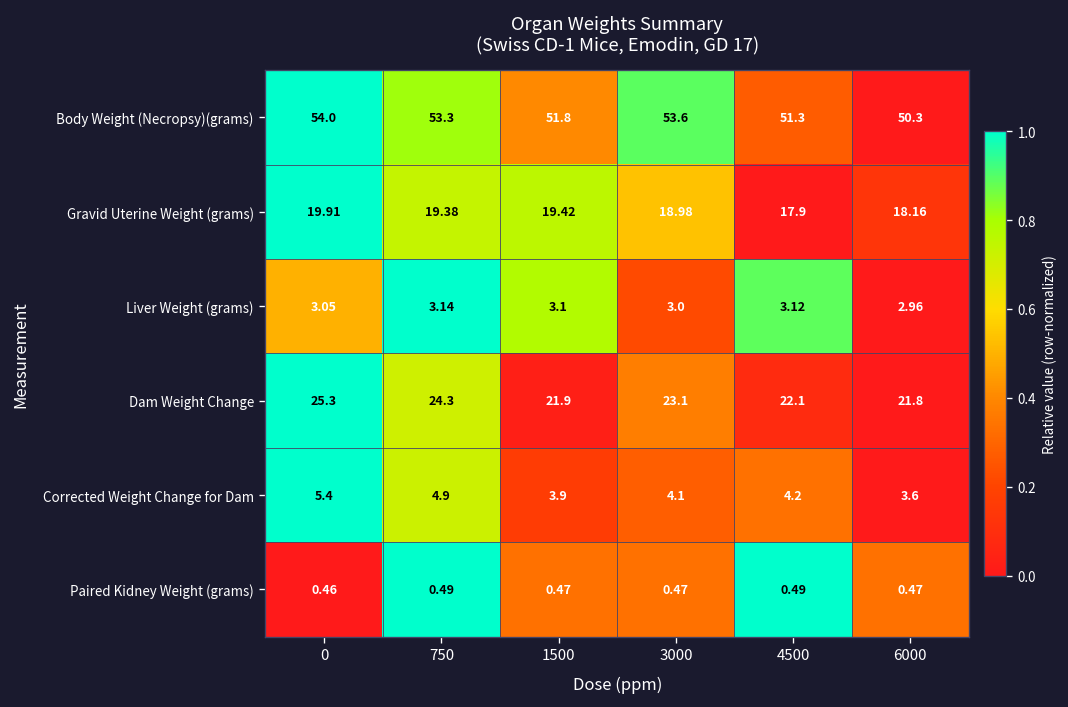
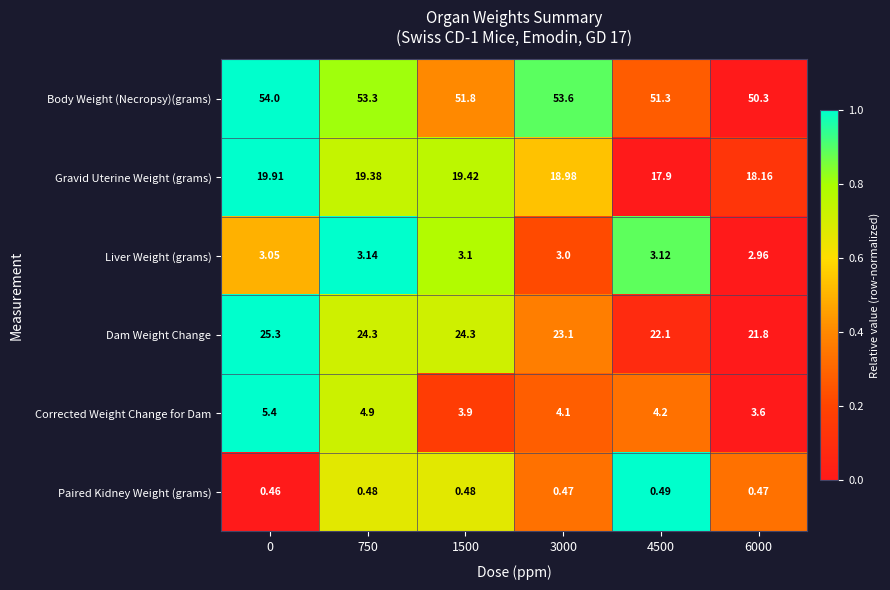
  {
    "Body Weight (Necropsy)(grams)": {
      "0": 54.0,
      "750": 53.3,
      "1500": 51.8,
      "3000": 53.6,
      "4500": 51.3,
      "6000": 50.3
    },
    "Gravid Uterine Weight (grams)": {
      "0": 19.91,
      "750": 19.38,
      "1500": 19.42,
      "3000": 18.98,
      "4500": 17.9,
      "6000": 18.16
    },
    "Liver Weight (grams)": {
      "0": 3.05,
      "750": 3.14,
      "1500": 3.1,
      "3000": 3.0,
      "4500": 3.12,
      "6000": 2.96
    },
    "Dam Weight Change": {
      "0": 25.3,
      "750": 24.3,
-     "1500": 21.9,
+     "1500": 24.3,
      "3000": 23.1,
      "4500": 22.1,
      "6000": 21.8
    },
    "Corrected Weight Change for Dam": {
      "0": 5.4,
      "750": 4.9,
      "1500": 3.9,
      "3000": 4.1,
      "4500": 4.2,
      "6000": 3.6
    },
    "Paired Kidney Weight (grams)": {
      "0": 0.46,
-     "750": 0.49,
-     "1500": 0.47,
+     "750": 0.48,
+     "1500": 0.48,
      "3000": 0.47,
      "4500": 0.49,
      "6000": 0.47
    }
  }
